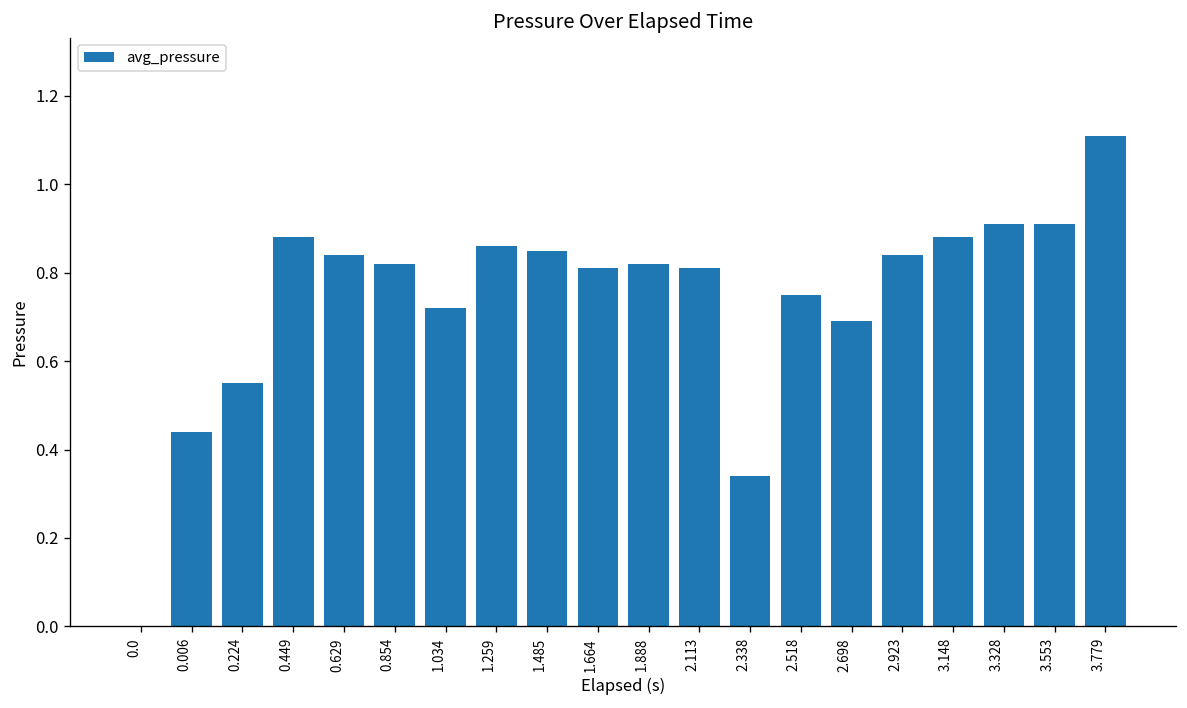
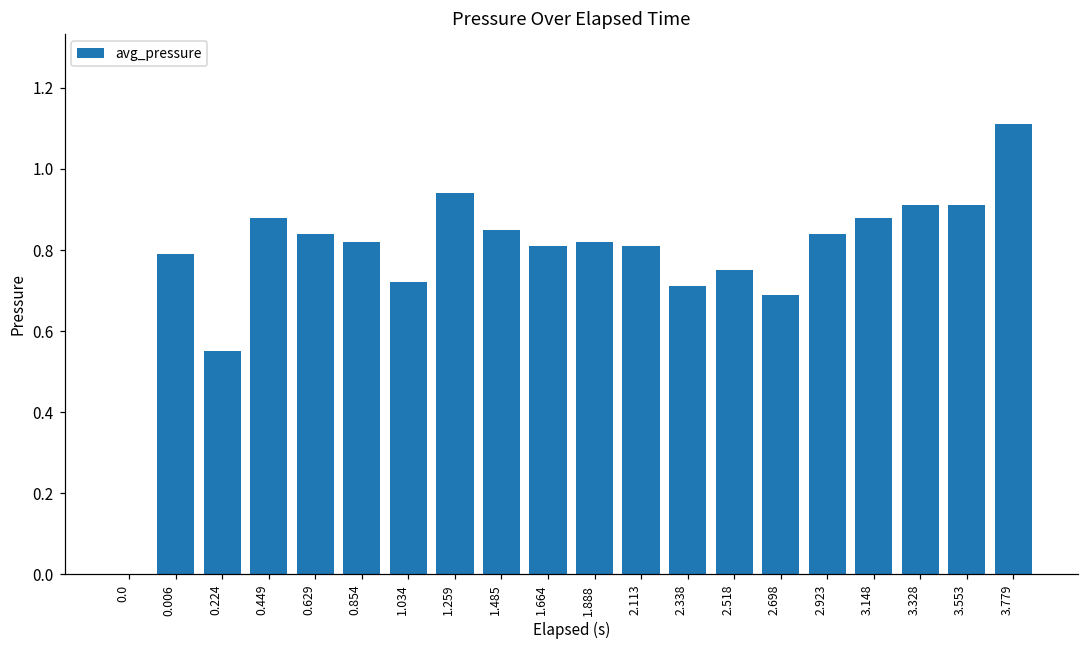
  {
    "0.0": 0.00,
-   "0.006": 0.44,
+   "0.006": 0.79,
    "0.224": 0.55,
    "0.449": 0.88,
    "0.629": 0.84,
    "0.854": 0.82,
    "1.034": 0.72,
-   "1.259": 0.86,
+   "1.259": 0.94,
    "1.485": 0.85,
    "1.664": 0.81,
    "1.888": 0.82,
    "2.113": 0.81,
-   "2.338": 0.34,
+   "2.338": 0.71,
    "2.518": 0.75,
    "2.698": 0.69,
    "2.923": 0.84,
    "3.148": 0.88,
    "3.328": 0.91,
    "3.553": 0.91,
    "3.779": 1.11
  }
